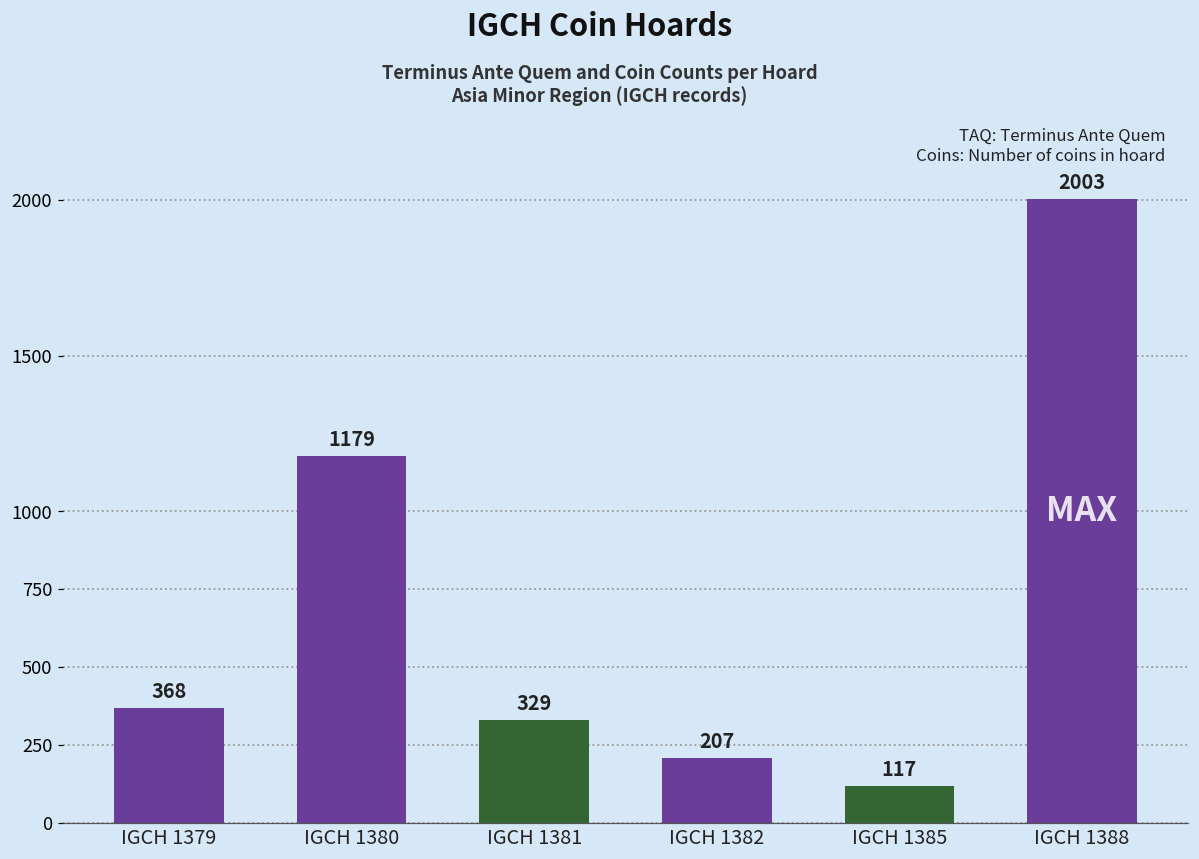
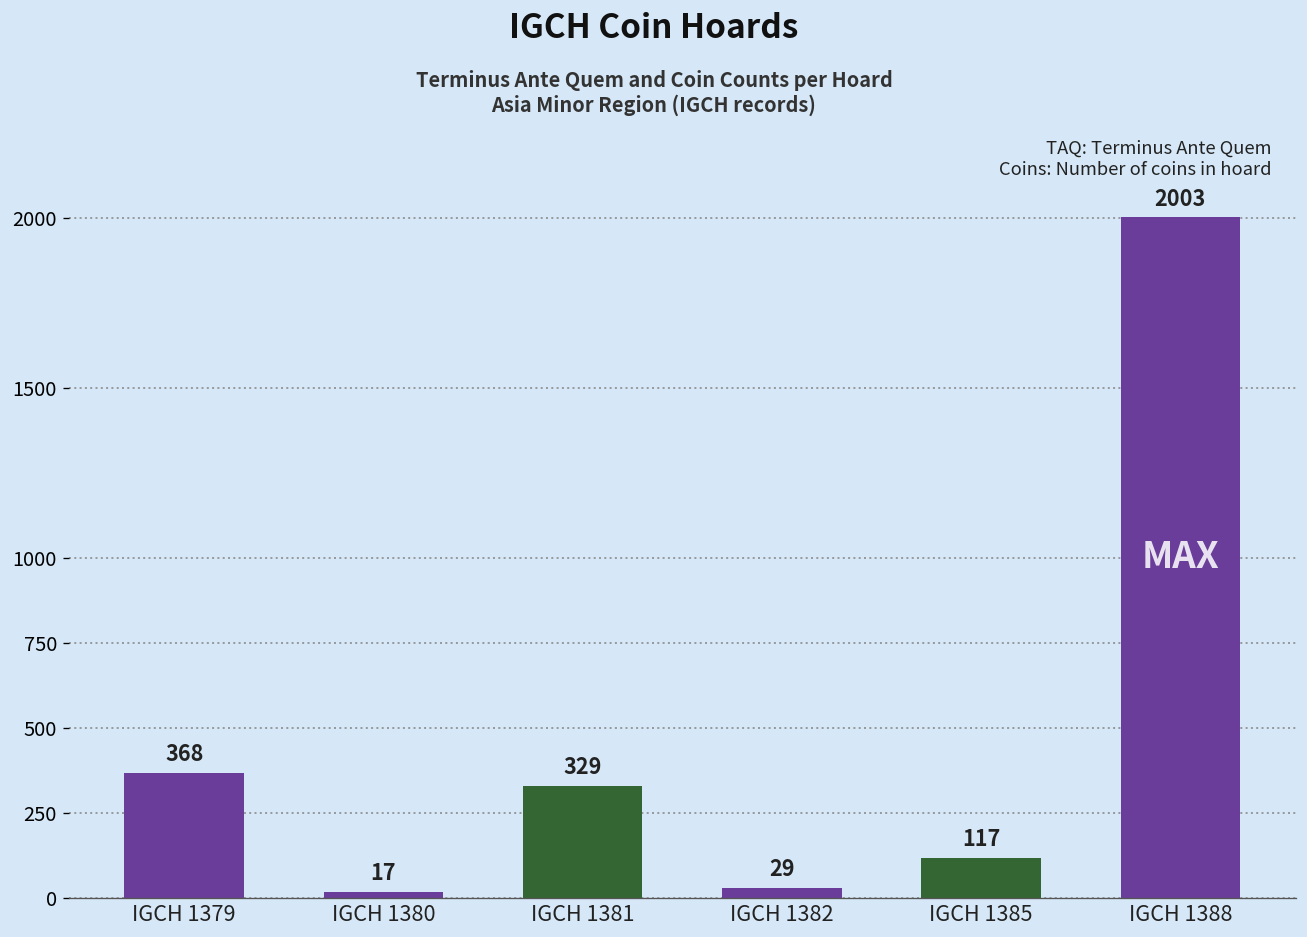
  {
    "IGCH 1379": 368,
-   "IGCH 1380": 1179,
+   "IGCH 1380": 17,
    "IGCH 1381": 329,
-   "IGCH 1382": 207,
+   "IGCH 1382": 29,
    "IGCH 1385": 117
  }
